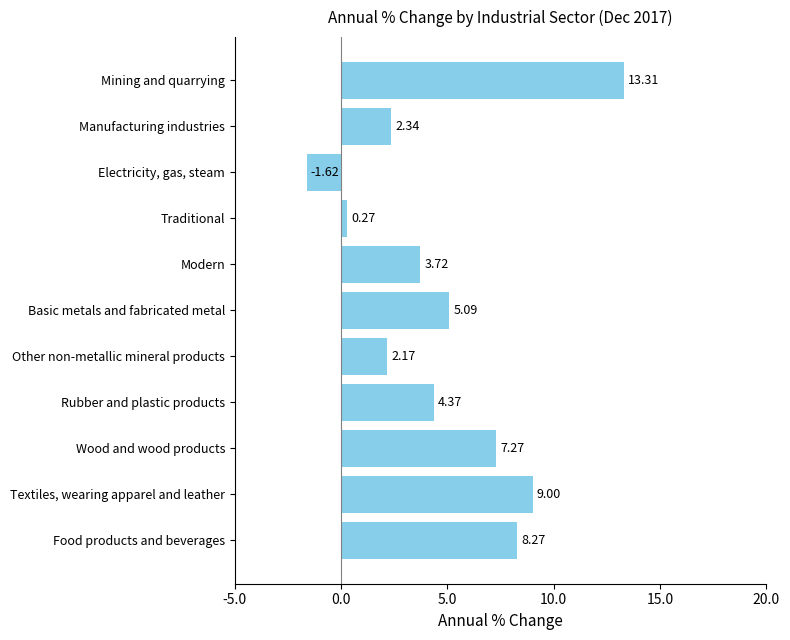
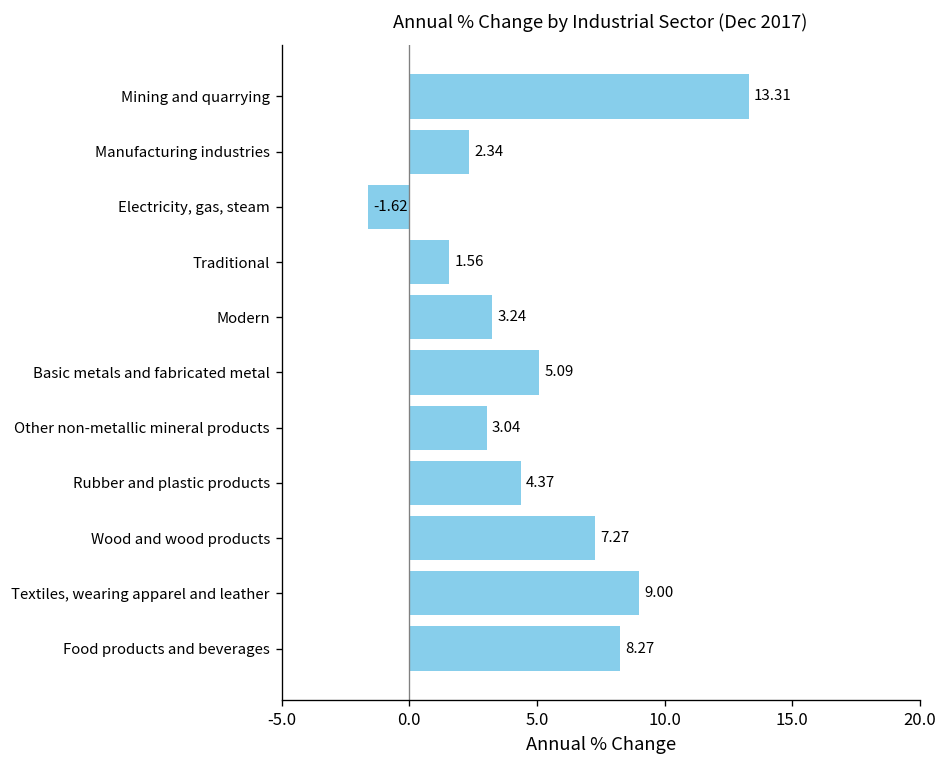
  {
    "Mining and quarrying": 13.31,
    "Manufacturing industries": 2.34,
    "Electricity, gas, steam": -1.62,
-   "Traditional": 0.27,
-   "Modern": 3.72,
+   "Traditional": 1.56,
+   "Modern": 3.24,
    "Basic metals and fabricated metal": 5.09,
-   "Other non-metallic mineral products": 2.17,
+   "Other non-metallic mineral products": 3.04,
    "Rubber and plastic products": 4.37,
    "Wood and wood products": 7.27,
    "Textiles, wearing apparel and leather": 9.00,
    "Food products and beverages": 8.27
  }
